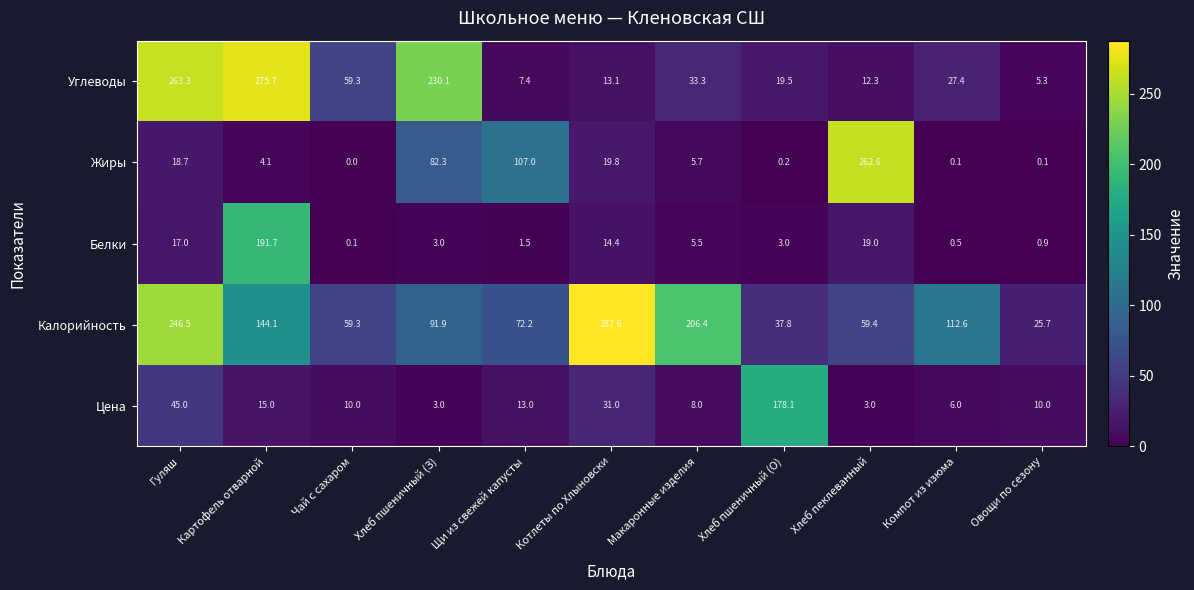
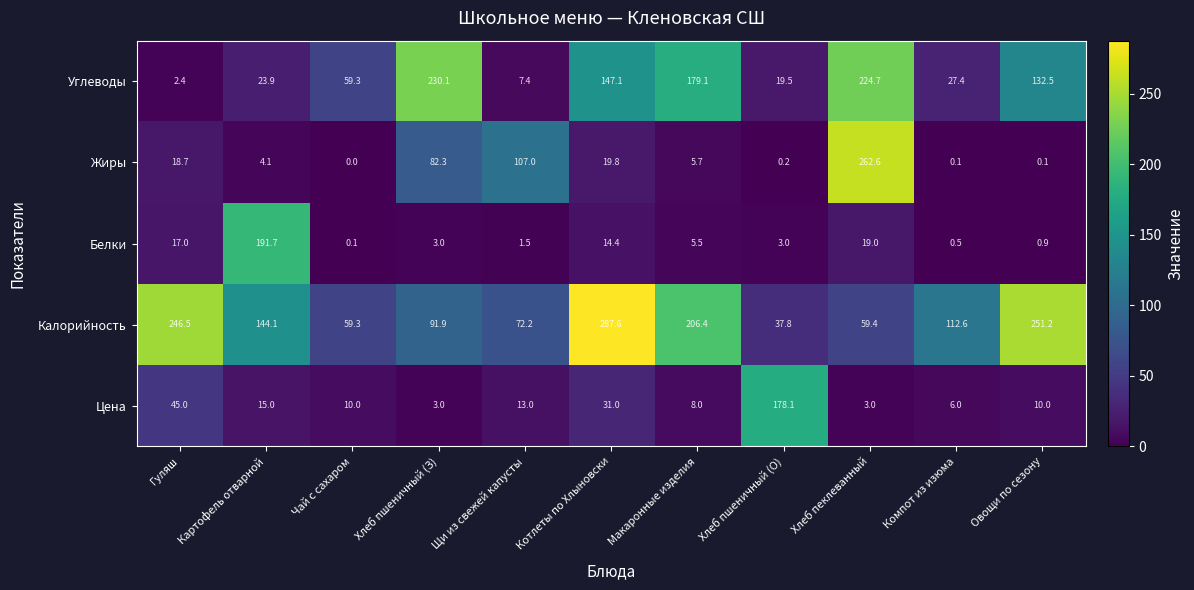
  {
    "Углеводы": {
-     "Гуляш": 263.3,
-     "Картофель отварной": 275.7,
+     "Гуляш": 2.4,
+     "Картофель отварной": 23.9,
      "Чай с сахаром": 59.3,
      "Хлеб пшеничный (З)": 230.1,
      "Щи из свежей капусты": 7.4,
-     "Котлеты по Хлыновски": 13.1,
-     "Макаронные изделия": 33.3,
+     "Котлеты по Хлыновски": 147.1,
+     "Макаронные изделия": 179.1,
      "Хлеб пшеничный (О)": 19.5,
-     "Хлеб пеклеванный": 12.3,
+     "Хлеб пеклеванный": 224.7,
      "Компот из изюма": 27.4,
-     "Овощи по сезону": 5.3
+     "Овощи по сезону": 132.5
    },
    "Жиры": {
      "Гуляш": 18.7,
      "Картофель отварной": 4.1,
      "Чай с сахаром": 0.0,
      "Хлеб пшеничный (З)": 82.3,
      "Щи из свежей капусты": 107.0,
      "Котлеты по Хлыновски": 19.8,
      "Макаронные изделия": 5.7,
      "Хлеб пшеничный (О)": 0.2,
      "Хлеб пеклеванный": 262.6,
      "Компот из изюма": 0.1,
      "Овощи по сезону": 0.1
    },
    "Белки": {
      "Гуляш": 17.0,
      "Картофель отварной": 191.7,
      "Чай с сахаром": 0.1,
      "Хлеб пшеничный (З)": 3.0,
      "Щи из свежей капусты": 1.5,
      "Котлеты по Хлыновски": 14.4,
      "Макаронные изделия": 5.5,
      "Хлеб пшеничный (О)": 3.0,
      "Хлеб пеклеванный": 19.0,
      "Компот из изюма": 0.5,
      "Овощи по сезону": 0.9
    },
    "Калорийность": {
      "Гуляш": 246.5,
      "Картофель отварной": 144.1,
      "Чай с сахаром": 59.3,
      "Хлеб пшеничный (З)": 91.9,
      "Щи из свежей капусты": 72.2,
      "Котлеты по Хлыновски": 287.6,
      "Макаронные изделия": 206.4,
      "Хлеб пшеничный (О)": 37.8,
      "Хлеб пеклеванный": 59.4,
      "Компот из изюма": 112.6,
-     "Овощи по сезону": 25.7
+     "Овощи по сезону": 251.2
    },
    "Цена": {
      "Гуляш": 45.0,
      "Картофель отварной": 15.0,
      "Чай с сахаром": 10.0,
      "Хлеб пшеничный (З)": 3.0,
      "Щи из свежей капусты": 13.0,
      "Котлеты по Хлыновски": 31.0,
      "Макаронные изделия": 8.0,
      "Хлеб пшеничный (О)": 178.1,
      "Хлеб пеклеванный": 3.0,
      "Компот из изюма": 6.0,
      "Овощи по сезону": 10.0
    }
  }
